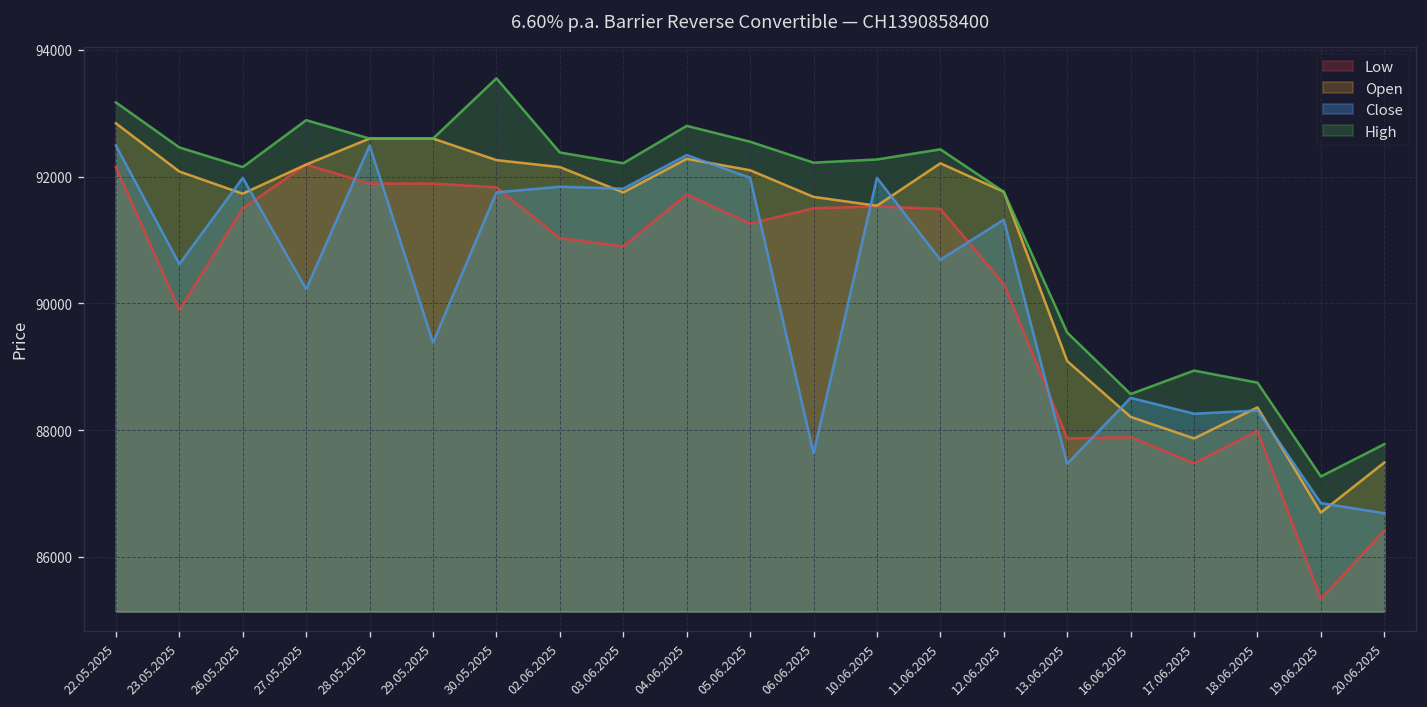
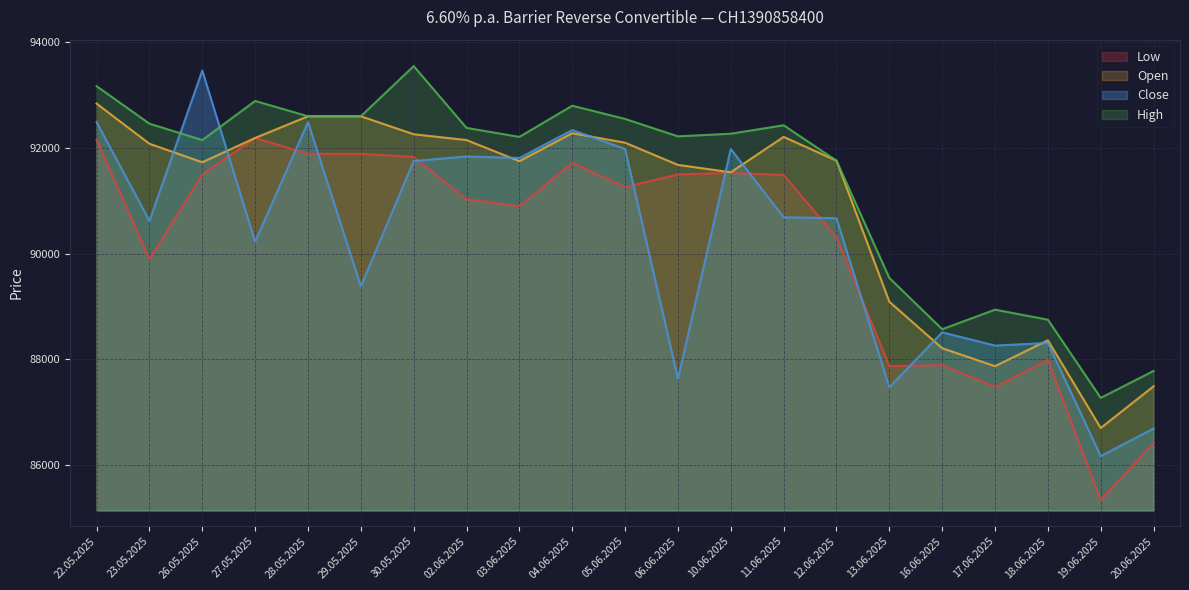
  {
    "Close": {
      "22.05.2025": 92500,
      "23.05.2025": 90600,
-     "26.05.2025": 92000,
+     "26.05.2025": 93500,
      "27.05.2025": 90200,
      "28.05.2025": 92500,
      "29.05.2025": 89400,
      "30.05.2025": 91800,
      "02.06.2025": 91800,
      "03.06.2025": 91800,
      "04.06.2025": 92300,
      "05.06.2025": 92000,
      "06.06.2025": 87600,
      "10.06.2025": 92000,
      "11.06.2025": 90700,
-     "12.06.2025": 91300,
+     "12.06.2025": 90700,
      "13.06.2025": 87500,
      "16.06.2025": 88500,
      "17.06.2025": 88300,
      "18.06.2025": 88300,
-     "19.06.2025": 86900,
+     "19.06.2025": 86200,
      "20.06.2025": 86700
    }
  }
